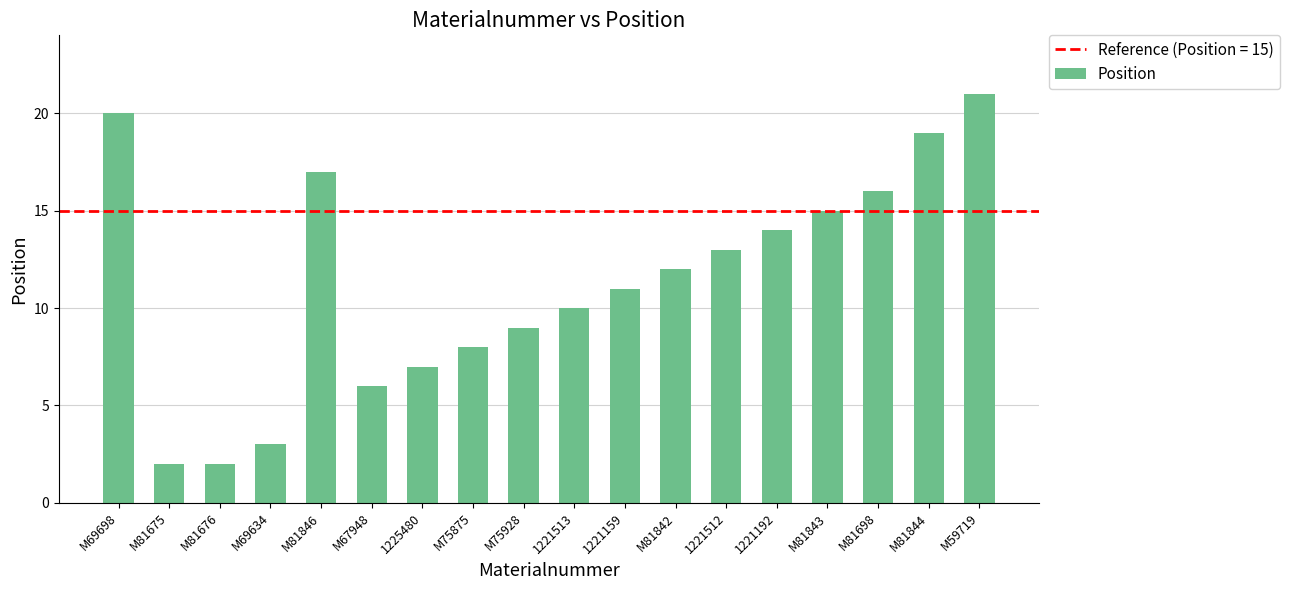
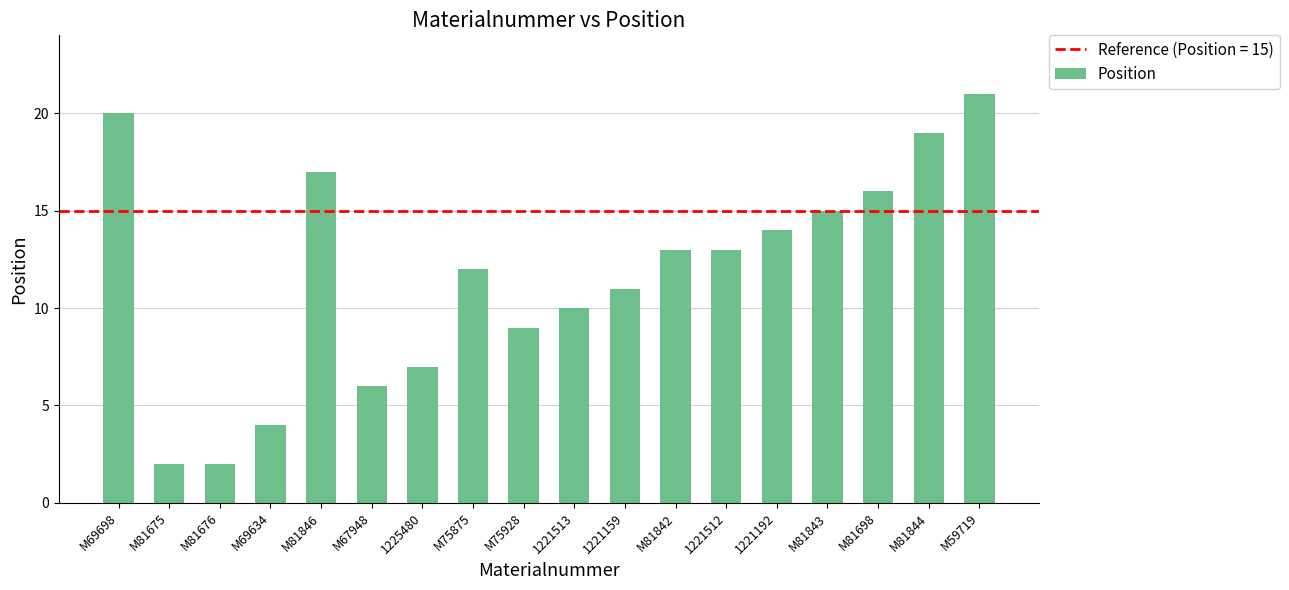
  {
    "M69698": 20,
    "M81675": 2,
    "M81676": 2,
-   "M69634": 3,
+   "M69634": 4,
    "M81846": 17,
    "M67948": 6,
    "1225480": 7,
-   "M75875": 8,
+   "M75875": 12,
    "M75928": 9,
    "1221513": 10,
    "1221159": 11,
-   "M81842": 12,
+   "M81842": 13,
    "1221512": 13,
    "1221192": 14,
    "M81843": 15,
    "M81698": 16,
    "M81844": 19,
    "M59719": 21
  }
